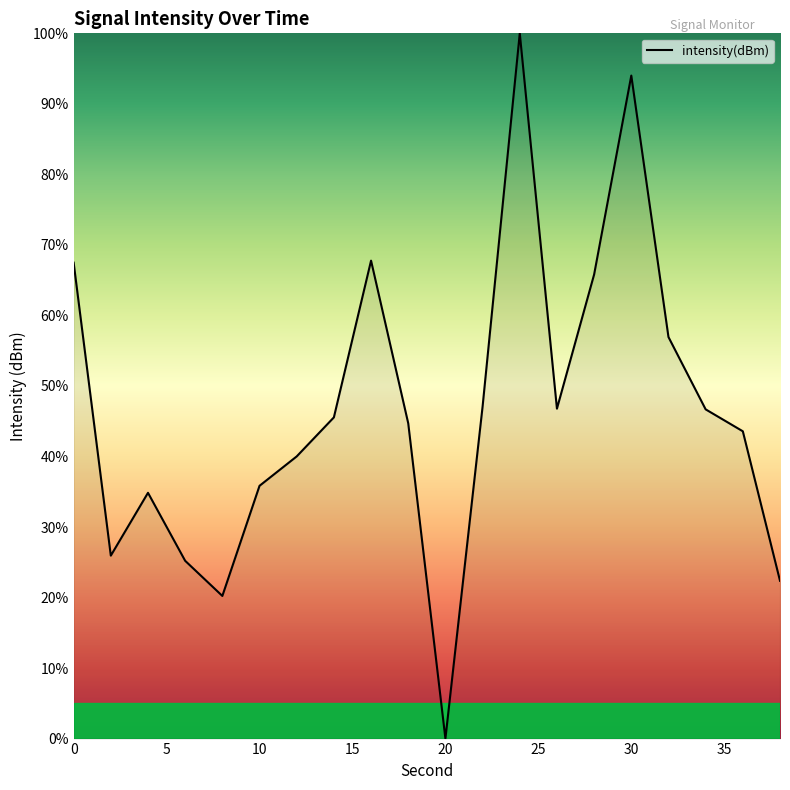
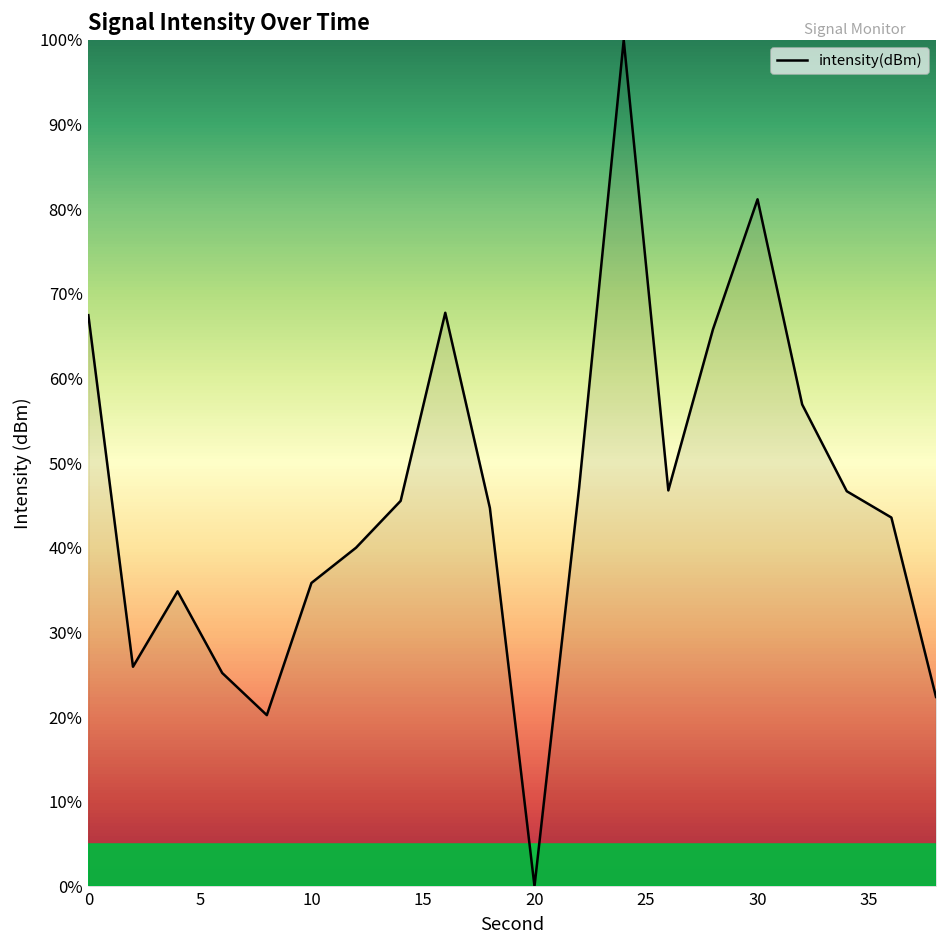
  {
    "0": "67%",
    "10": "36%",
-   "30": "94%"
+   "30": "81%"
  }
